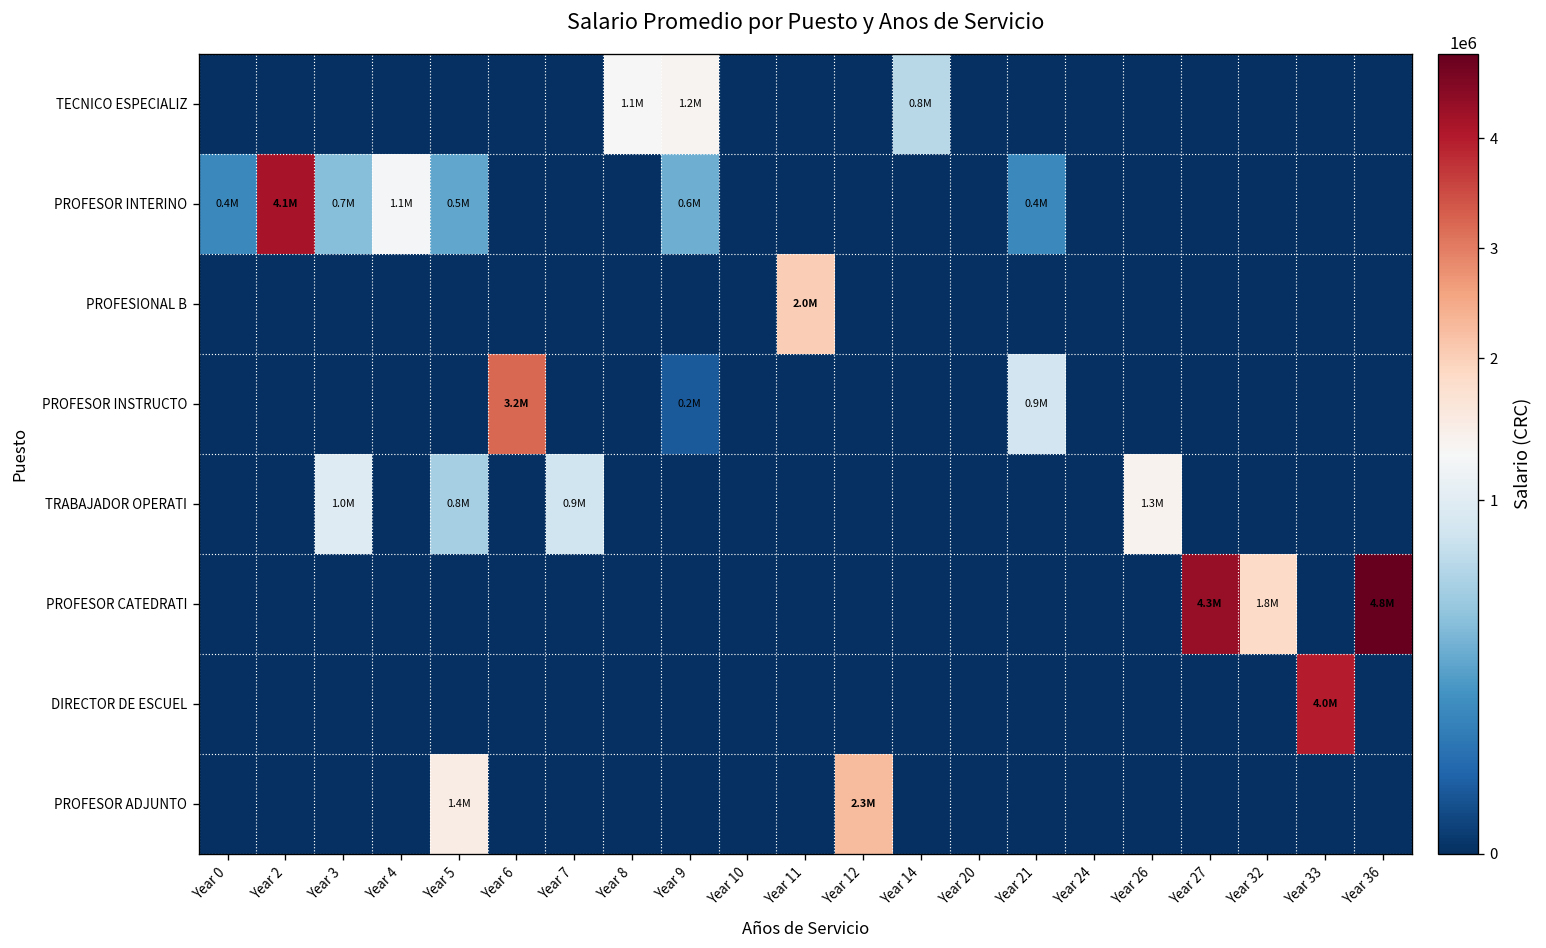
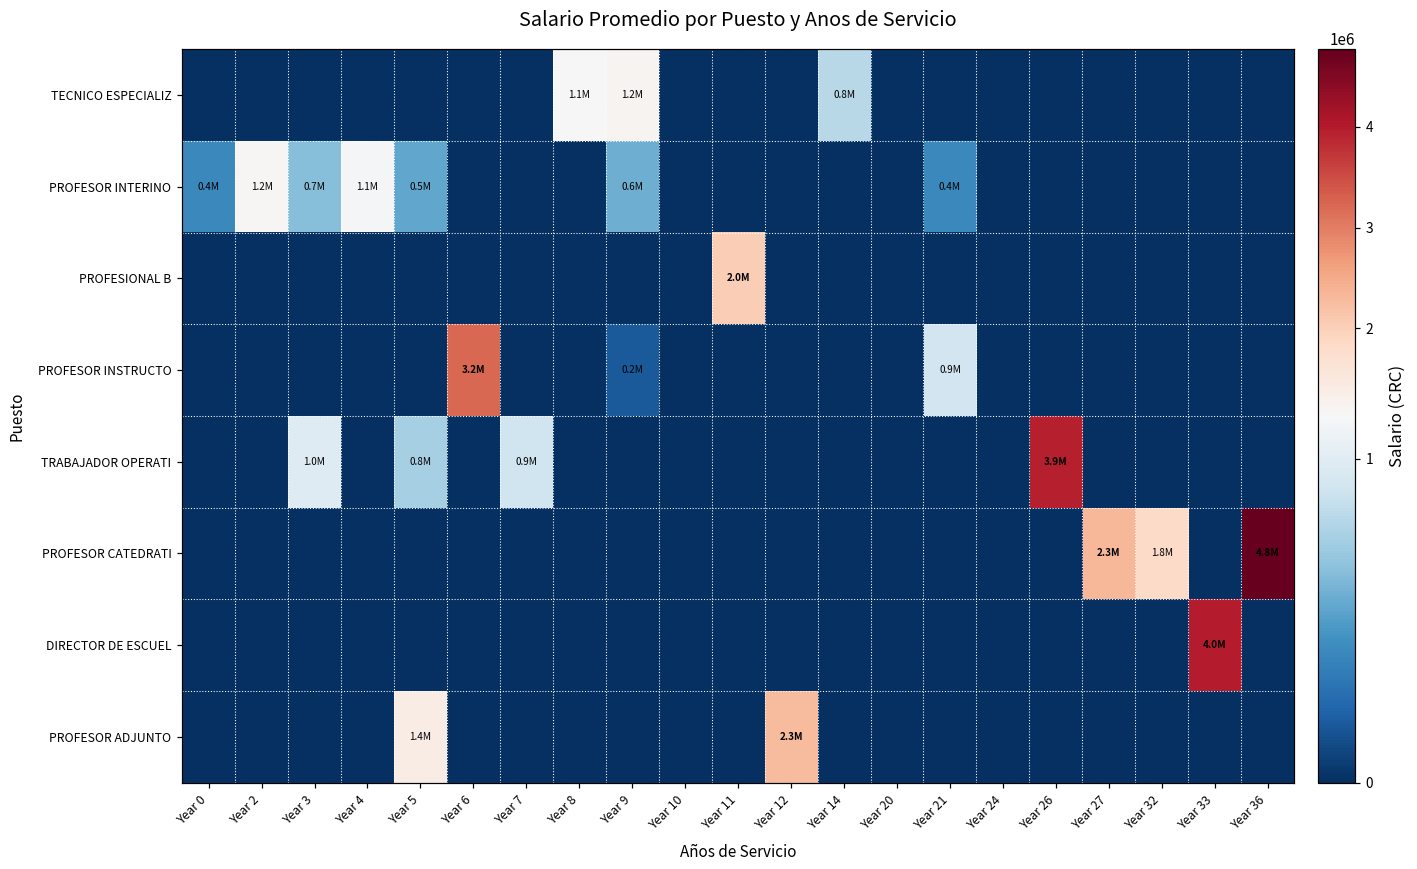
  {
    "TECNICO ESPECIALIZ": {
      "Year 8": "1.1M",
      "Year 9": "1.2M",
      "Year 14": "0.8M"
    },
    "PROFESOR INTERINO": {
      "Year 0": "0.4M",
-     "Year 2": "4.1M",
+     "Year 2": "1.2M",
      "Year 3": "0.7M",
      "Year 4": "1.1M",
      "Year 5": "0.5M",
      "Year 9": "0.6M",
      "Year 21": "0.4M"
    },
    "PROFESIONAL B": {
      "Year 11": "2.0M"
    },
    "PROFESOR INSTRUCTO": {
      "Year 6": "3.2M",
      "Year 9": "0.2M",
      "Year 21": "0.9M"
    },
    "TRABAJADOR OPERATI": {
      "Year 3": "1.0M",
      "Year 5": "0.8M",
      "Year 7": "0.9M",
-     "Year 26": "1.3M"
+     "Year 26": "3.9M"
    },
    "PROFESOR CATEDRATI": {
-     "Year 27": "4.3M",
+     "Year 27": "2.3M",
      "Year 32": "1.8M",
      "Year 36": "4.8M"
    },
    "DIRECTOR DE ESCUEL": {
      "Year 33": "4.0M"
    },
    "PROFESOR ADJUNTO": {
      "Year 5": "1.4M",
      "Year 12": "2.3M"
    }
  }
